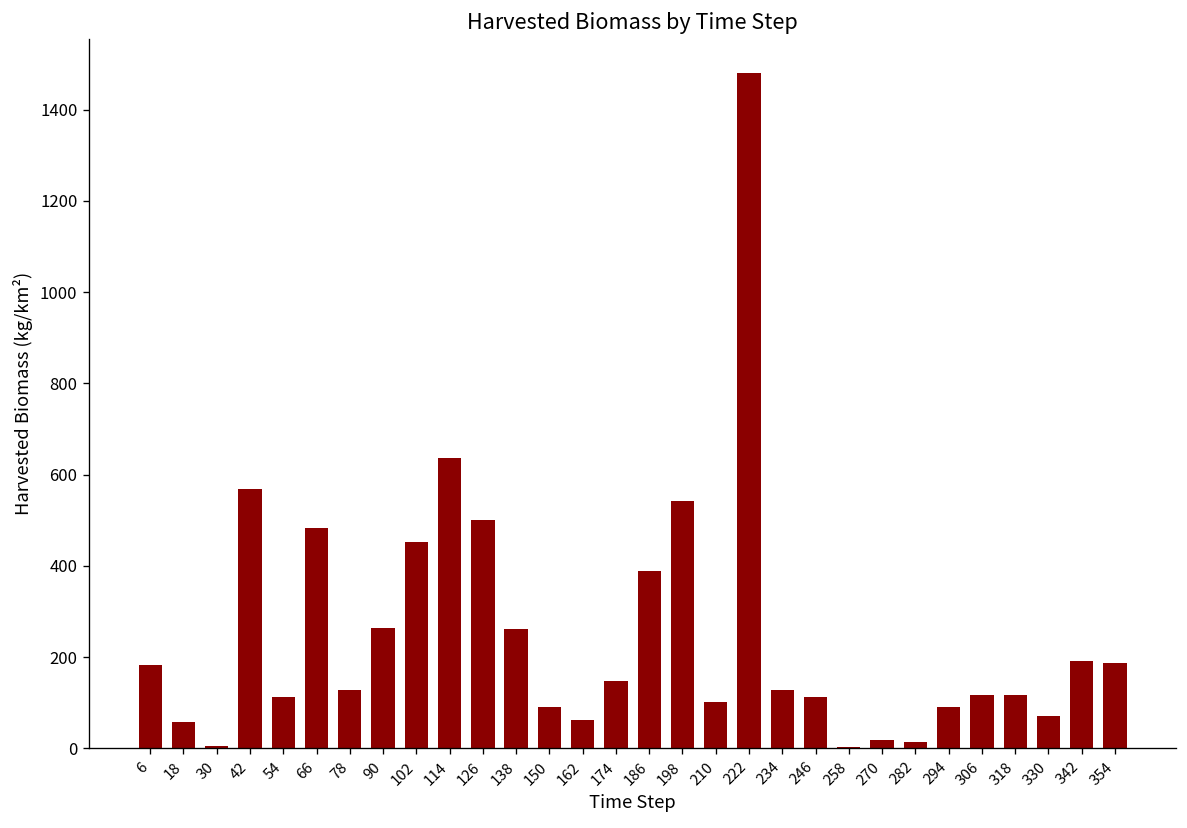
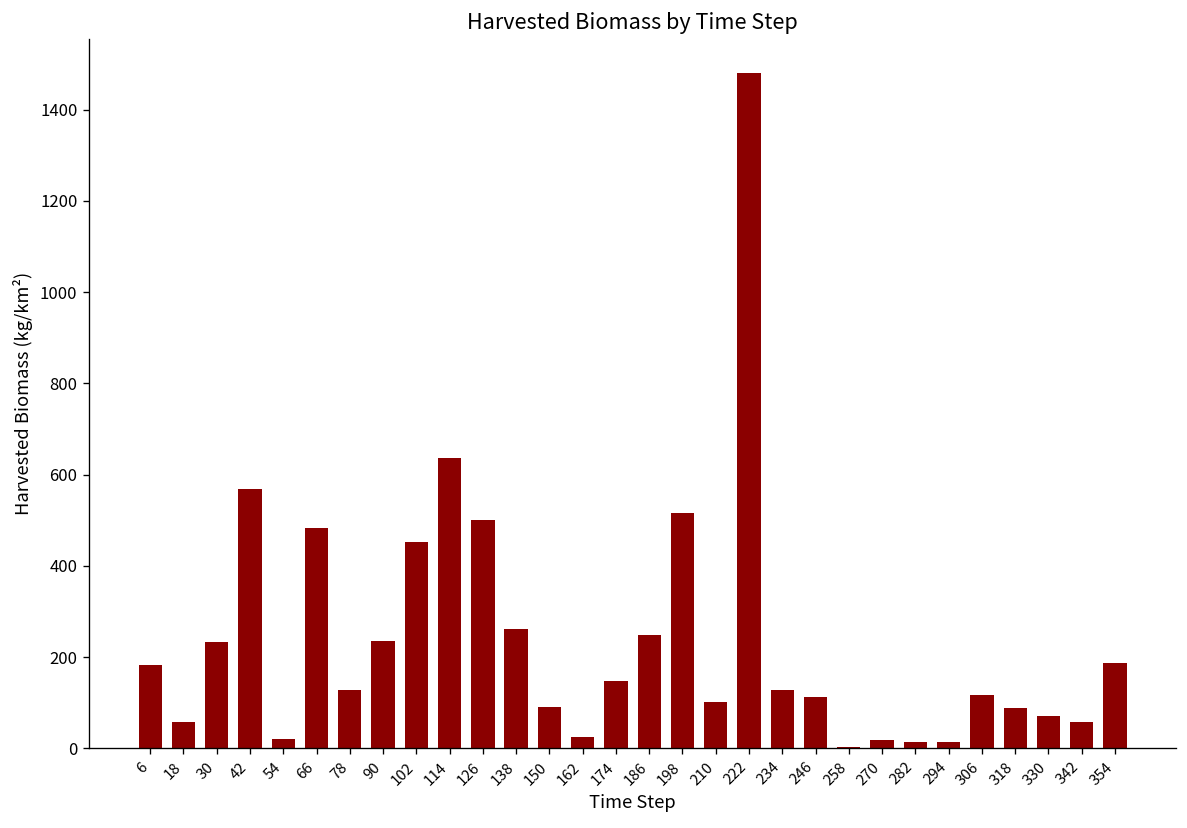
  {
    "6": 180,
    "18": 60,
-   "30": 10,
+   "30": 230,
    "42": 570,
-   "54": 110,
+   "54": 20,
    "66": 480,
    "78": 130,
-   "90": 260,
+   "90": 230,
    "102": 450,
    "114": 640,
    "126": 500,
    "138": 260,
    "150": 90,
-   "162": 60,
+   "162": 30,
    "174": 150,
-   "186": 390,
-   "198": 540,
+   "186": 250,
+   "198": 520,
    "210": 100,
    "222": 1480,
    "234": 130,
    "246": 110,
    "270": 20,
    "282": 10,
-   "294": 90,
+   "294": 10,
    "306": 120,
-   "318": 120,
+   "318": 90,
    "330": 70,
-   "342": 190,
+   "342": 60,
    "354": 190
  }
